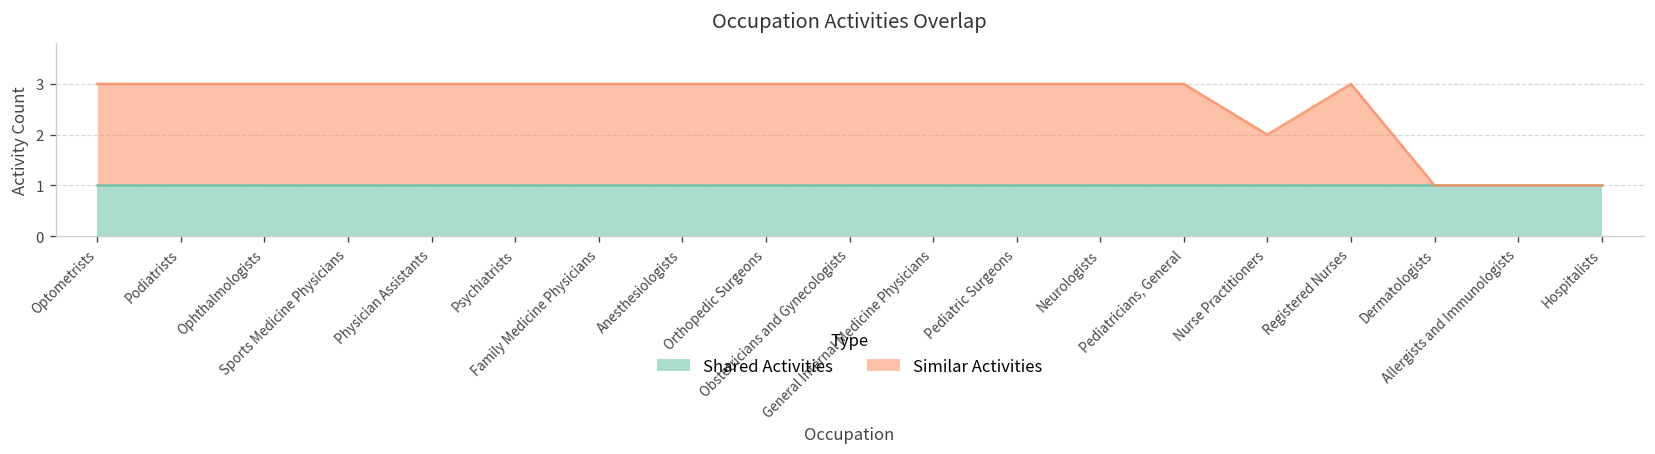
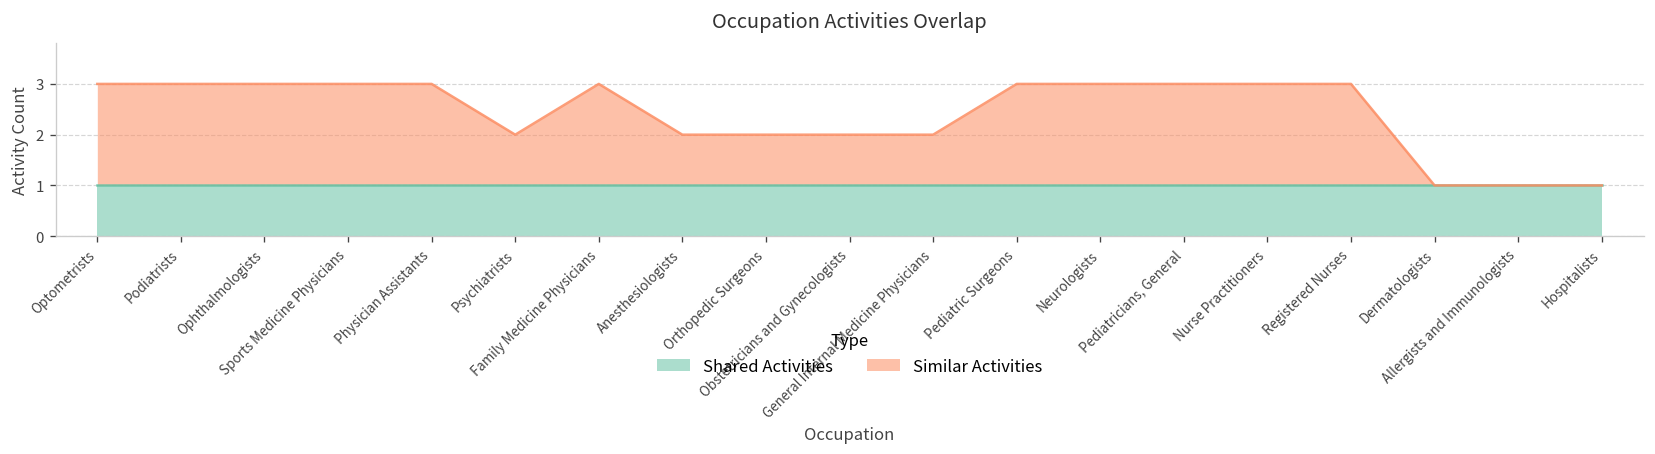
  {
    "Shared Activities": {
      "Optometrists": 1.0,
      "Podiatrists": 1.0,
      "Ophthalmologists": 1.0,
      "Sports Medicine Physicians": 1.0,
      "Physician Assistants": 1.0,
      "Psychiatrists": 1.0,
      "Family Medicine Physicians": 1.0,
      "Anesthesiologists": 1.0,
      "Orthopedic Surgeons": 1.0,
      "Obstetricians and Gynecologists": 1.0,
      "General Internal Medicine Physicians": 1.0,
      "Pediatric Surgeons": 1.0,
      "Neurologists": 1.0,
      "Pediatricians, General": 1.0,
      "Nurse Practitioners": 1.0,
      "Registered Nurses": 1.0
    },
    "Similar Activities": {
      "Optometrists": 3.0,
      "Podiatrists": 3.0,
      "Ophthalmologists": 3.0,
      "Sports Medicine Physicians": 3.0,
      "Physician Assistants": 3.0,
-     "Psychiatrists": 3.0,
+     "Psychiatrists": 2.0,
      "Family Medicine Physicians": 3.0,
-     "Anesthesiologists": 3.0,
-     "Orthopedic Surgeons": 3.0,
-     "Obstetricians and Gynecologists": 3.0,
-     "General Internal Medicine Physicians": 3.0,
+     "Anesthesiologists": 2.0,
+     "Orthopedic Surgeons": 2.0,
+     "Obstetricians and Gynecologists": 2.0,
+     "General Internal Medicine Physicians": 2.0,
      "Pediatric Surgeons": 3.0,
      "Neurologists": 3.0,
      "Pediatricians, General": 3.0,
-     "Nurse Practitioners": 2.0,
+     "Nurse Practitioners": 3.0,
      "Registered Nurses": 3.0
    }
  }
